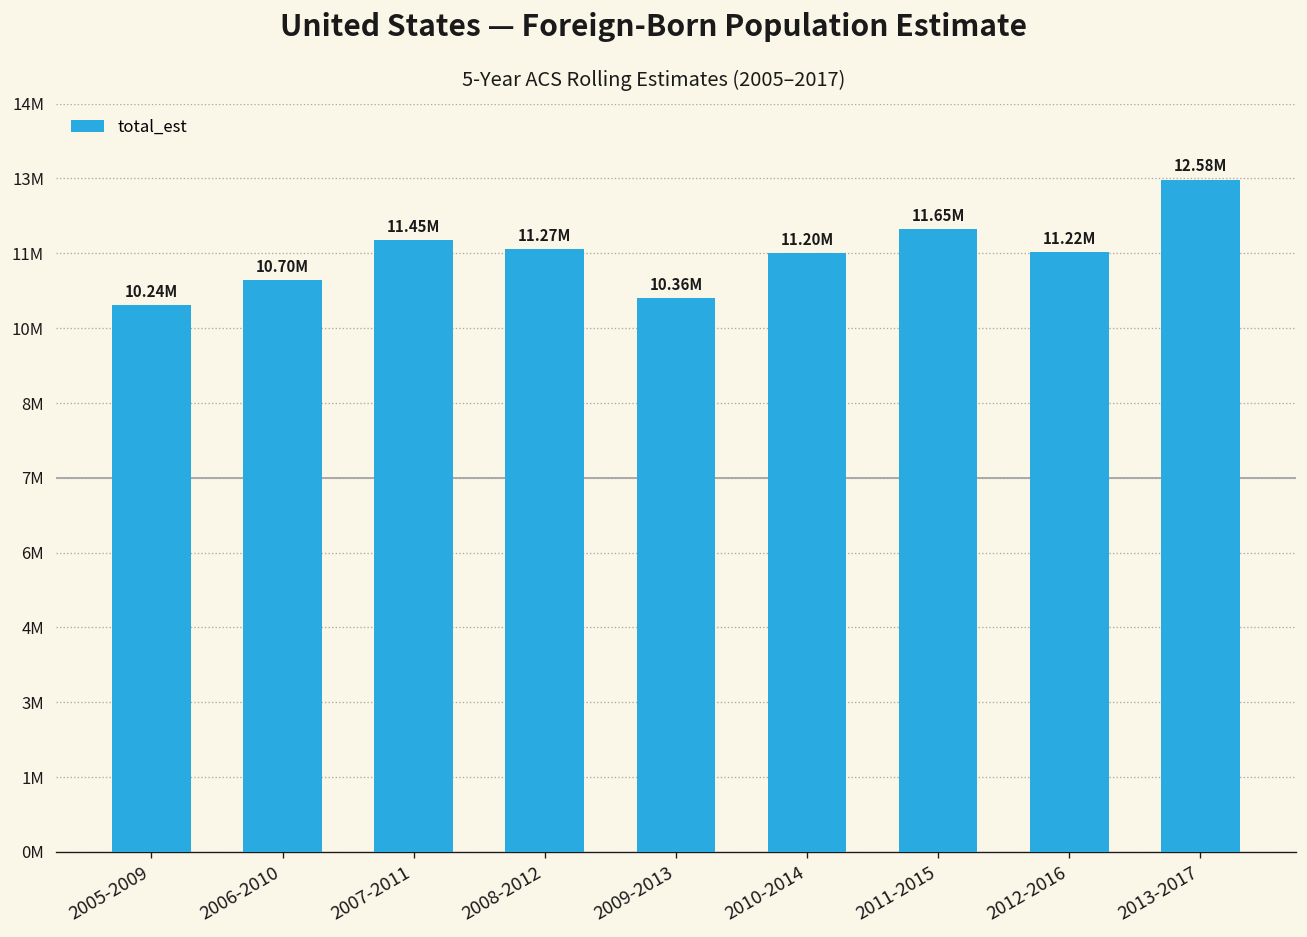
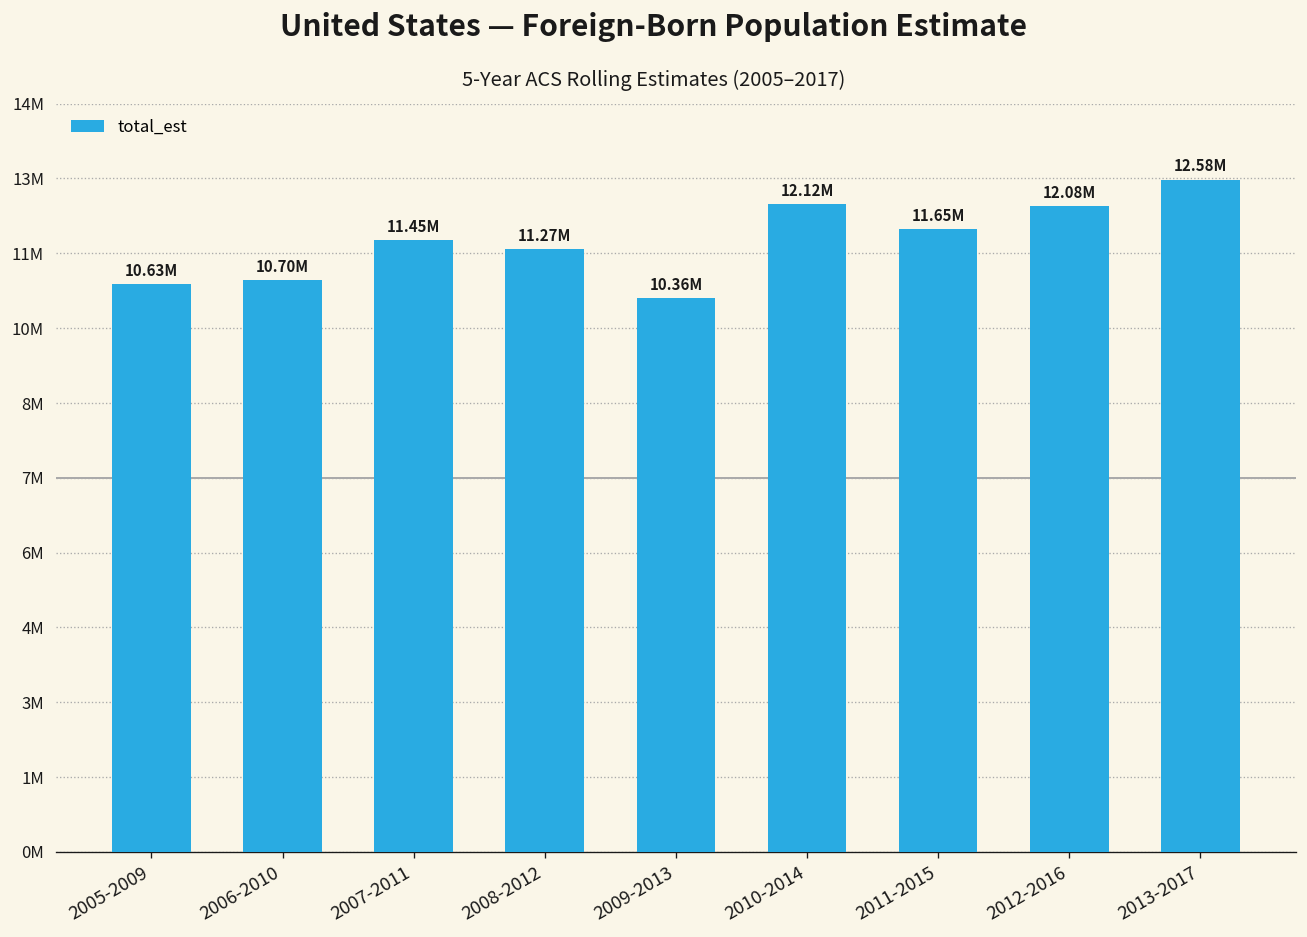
  {
-   "2005-2009": "10.24M",
+   "2005-2009": "10.63M",
    "2006-2010": "10.70M",
    "2007-2011": "11.45M",
    "2008-2012": "11.27M",
    "2009-2013": "10.36M",
-   "2010-2014": "11.20M",
+   "2010-2014": "12.12M",
    "2011-2015": "11.65M",
-   "2012-2016": "11.22M",
+   "2012-2016": "12.08M",
    "2013-2017": "12.58M"
  }
